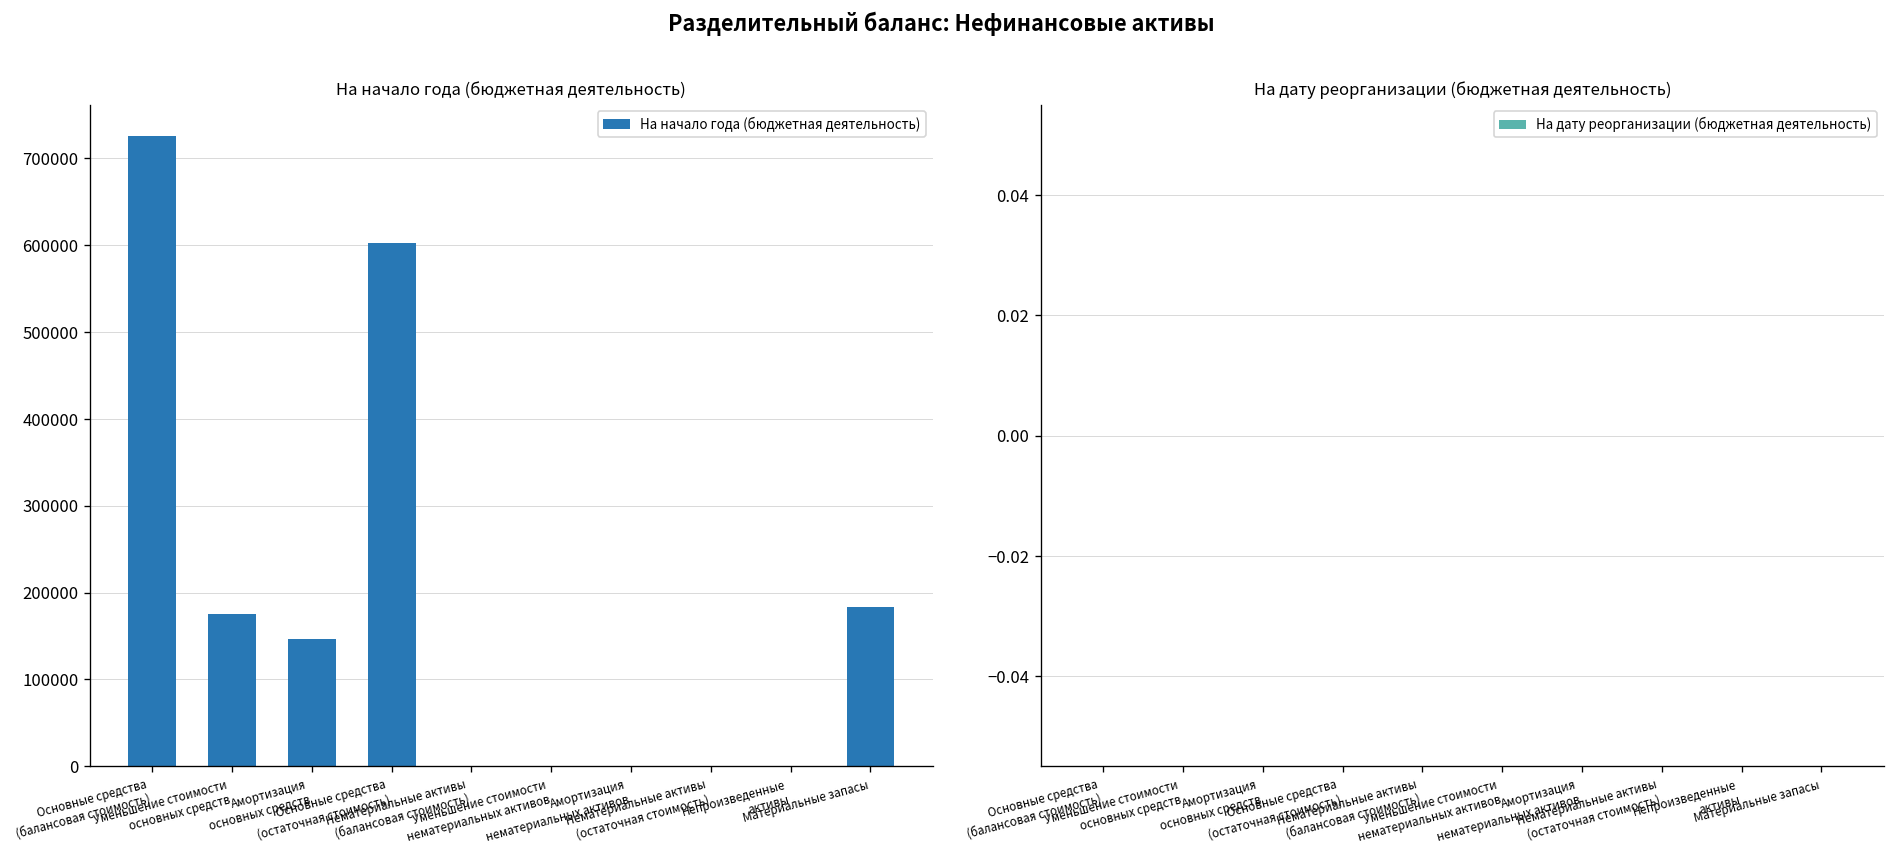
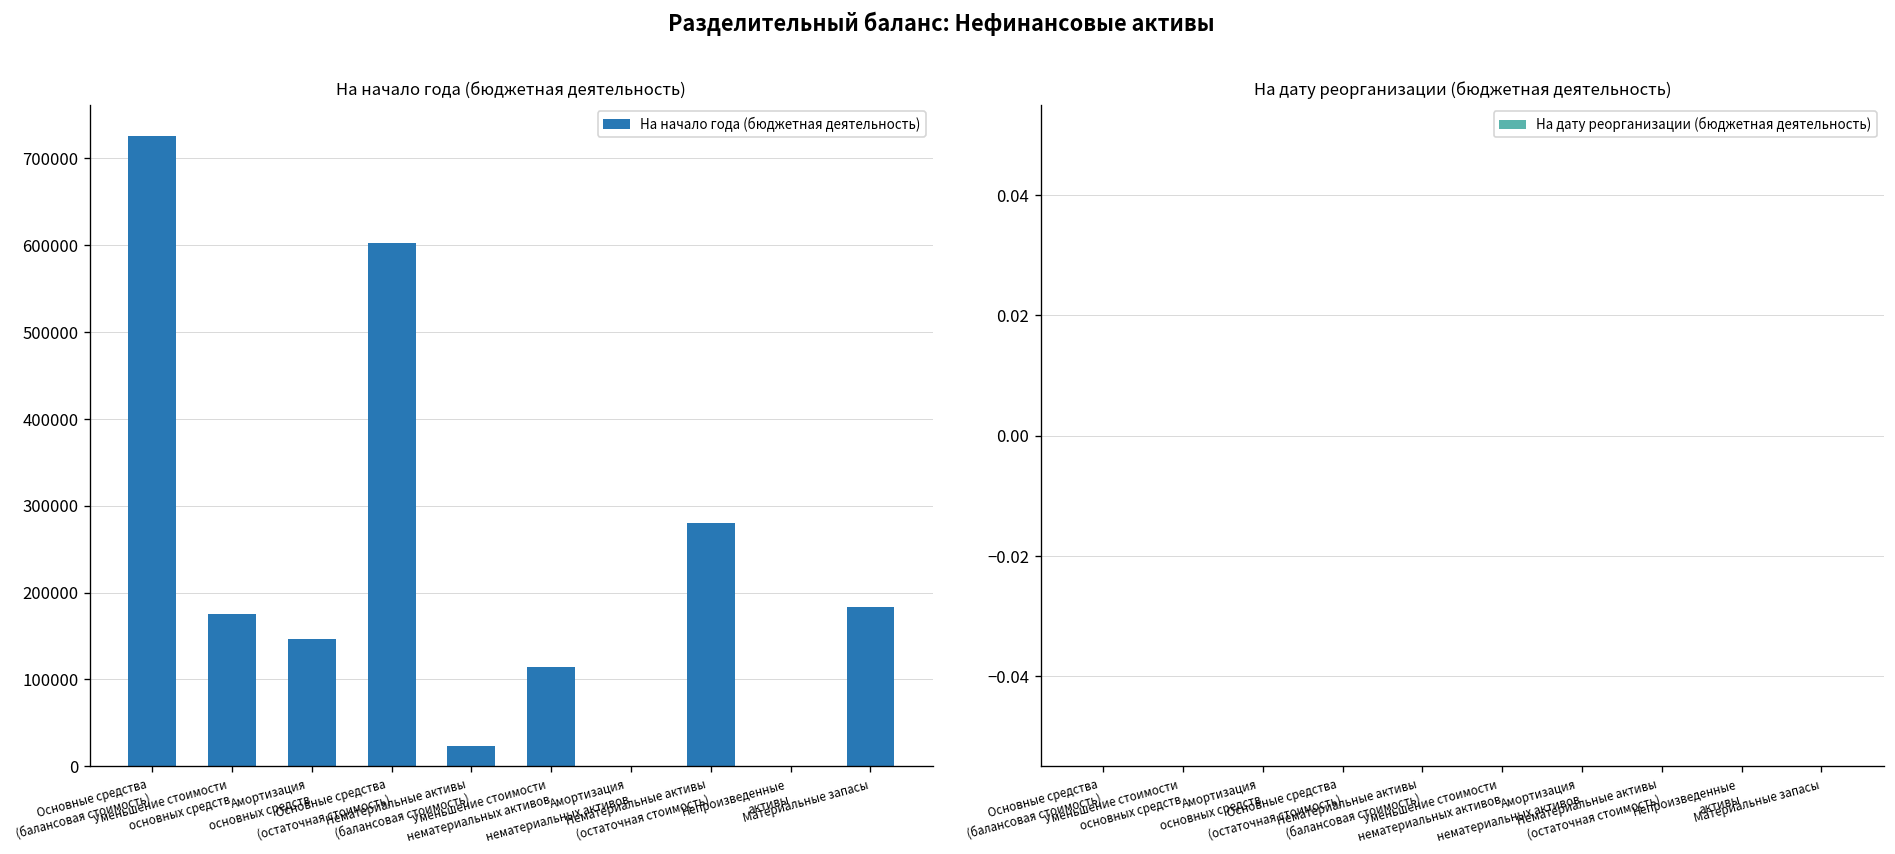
  {
    "На начало года (бюджетная деятельность)": {
      "Основные средства (балансовая стоимость)": 720000,
      "Уменьшение стоимости основных средств": 180000,
      "Амортизация основных средств": 150000,
      "Основные средства (остаточная стоимость)": 600000,
-     "Нематериальные активы (балансовая стоимость)": 0,
-     "Уменьшение стоимости нематериальных активов": 0,
+     "Нематериальные активы (балансовая стоимость)": 20000,
+     "Уменьшение стоимости нематериальных активов": 110000,
      "Амортизация нематериальных активов": 0,
-     "Нематериальные активы (остаточная стоимость)": 0,
+     "Нематериальные активы (остаточная стоимость)": 280000,
      "Непроизведенные активы": 0,
      "Материальные запасы": 180000
    },
    "На дату реорганизации (бюджетная деятельность)": {
      "Основные средства (балансовая стоимость)": 0.000,
      "Уменьшение стоимости основных средств": 0.000,
      "Амортизация основных средств": 0.000,
      "Основные средства (остаточная стоимость)": 0.000,
      "Нематериальные активы (балансовая стоимость)": 0.000,
      "Уменьшение стоимости нематериальных активов": 0.000,
      "Амортизация нематериальных активов": 0.000,
      "Нематериальные активы (остаточная стоимость)": 0.000,
      "Непроизведенные активы": 0.000,
      "Материальные запасы": 0.000
    }
  }
